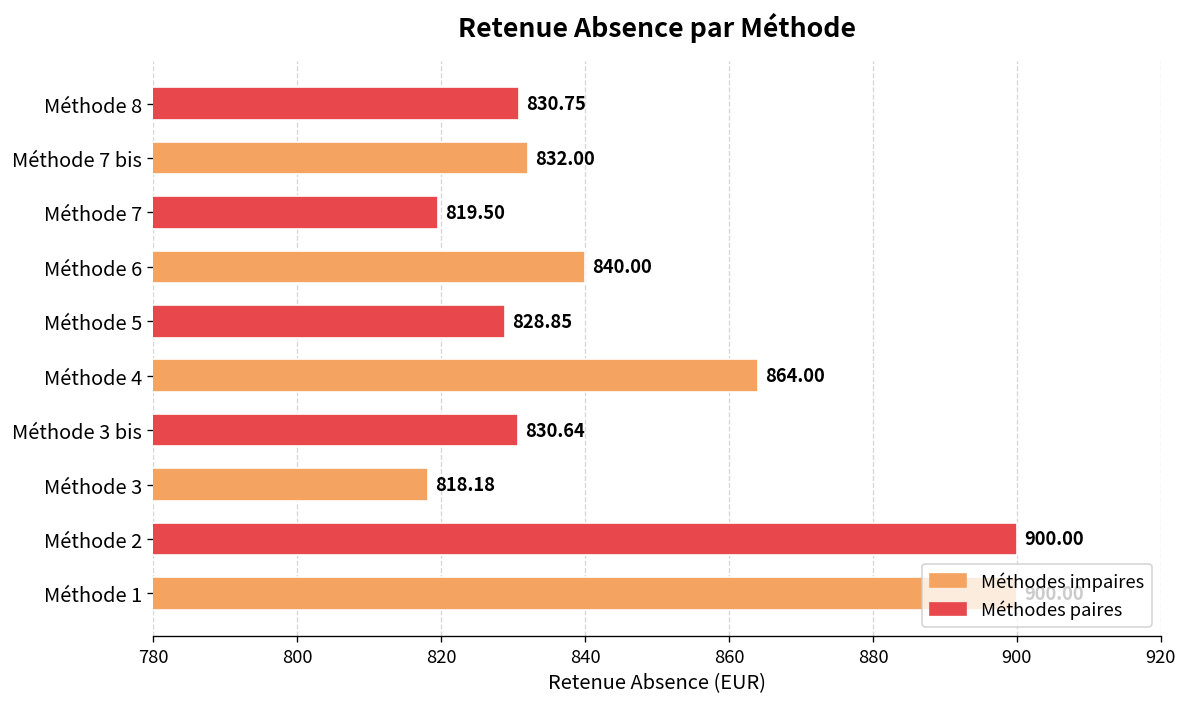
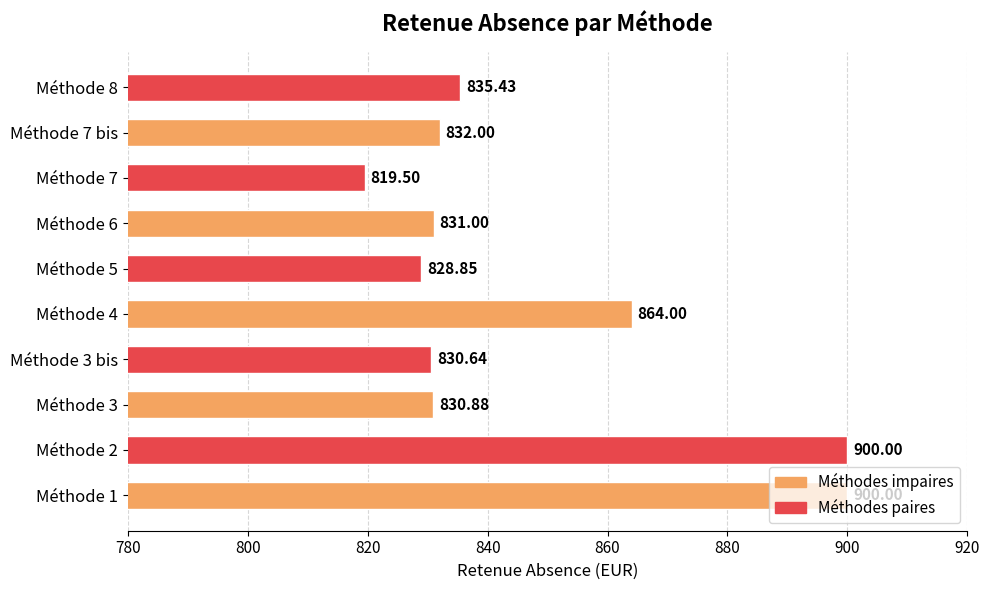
  {
-   "Méthode 8": 830.75,
+   "Méthode 8": 835.43,
    "Méthode 7 bis": 832.00,
    "Méthode 7": 819.50,
-   "Méthode 6": 840.00,
+   "Méthode 6": 831.00,
    "Méthode 5": 828.85,
    "Méthode 4": 864.00,
    "Méthode 3 bis": 830.64,
-   "Méthode 3": 818.18,
+   "Méthode 3": 830.88,
    "Méthode 2": 900.00
  }
